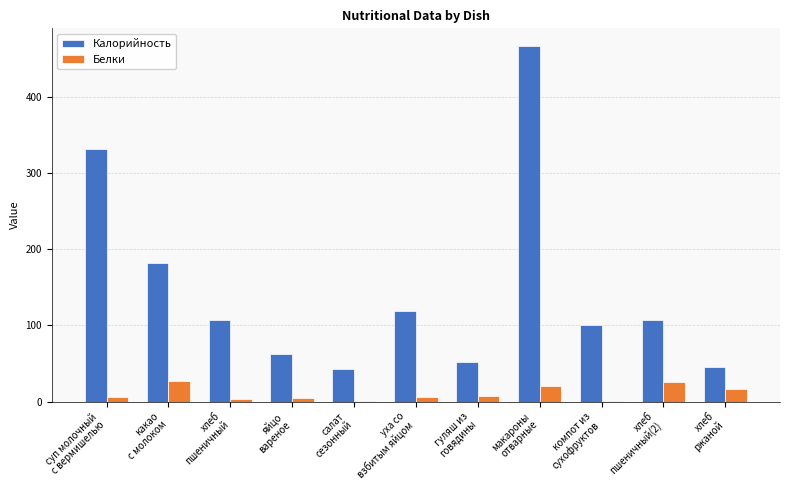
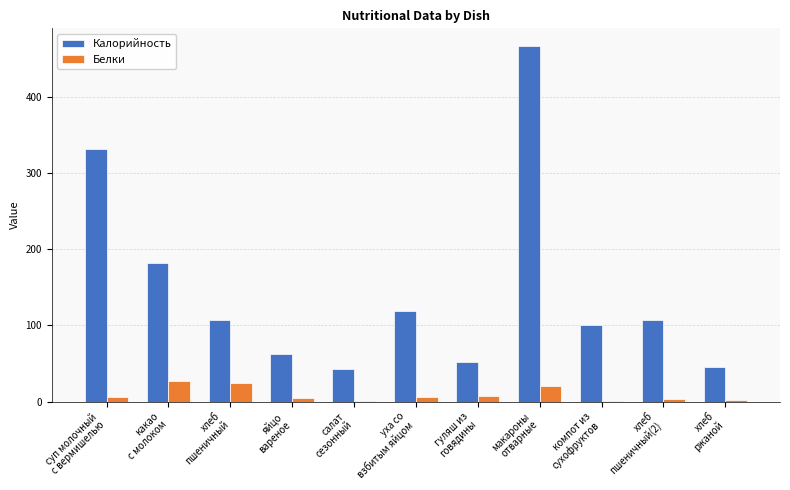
  {
    "Калорийность": {
      "суп молочный с вермишелью": 330,
      "какао с молоком": 180,
      "хлеб пшеничный": 110,
      "яйцо вареное": 60,
      "салат сезонный": 40,
      "уха со взбитым яйцом": 120,
      "гуляш из говядины": 50,
      "макароны отварные": 470,
      "компот из сухофруктов": 100,
      "хлеб пшеничный(2)": 110,
      "хлеб ржаной": 50
    },
    "Белки": {
      "суп молочный с вермишелью": 10,
      "какао с молоком": 30,
-     "хлеб пшеничный": 0,
+     "хлеб пшеничный": 20,
      "яйцо вареное": 10,
      "уха со взбитым яйцом": 10,
      "гуляш из говядины": 10,
      "макароны отварные": 20,
-     "хлеб пшеничный(2)": 30,
-     "хлеб ржаной": 20
+     "хлеб пшеничный(2)": 0,
+     "хлеб ржаной": 0
    }
  }
